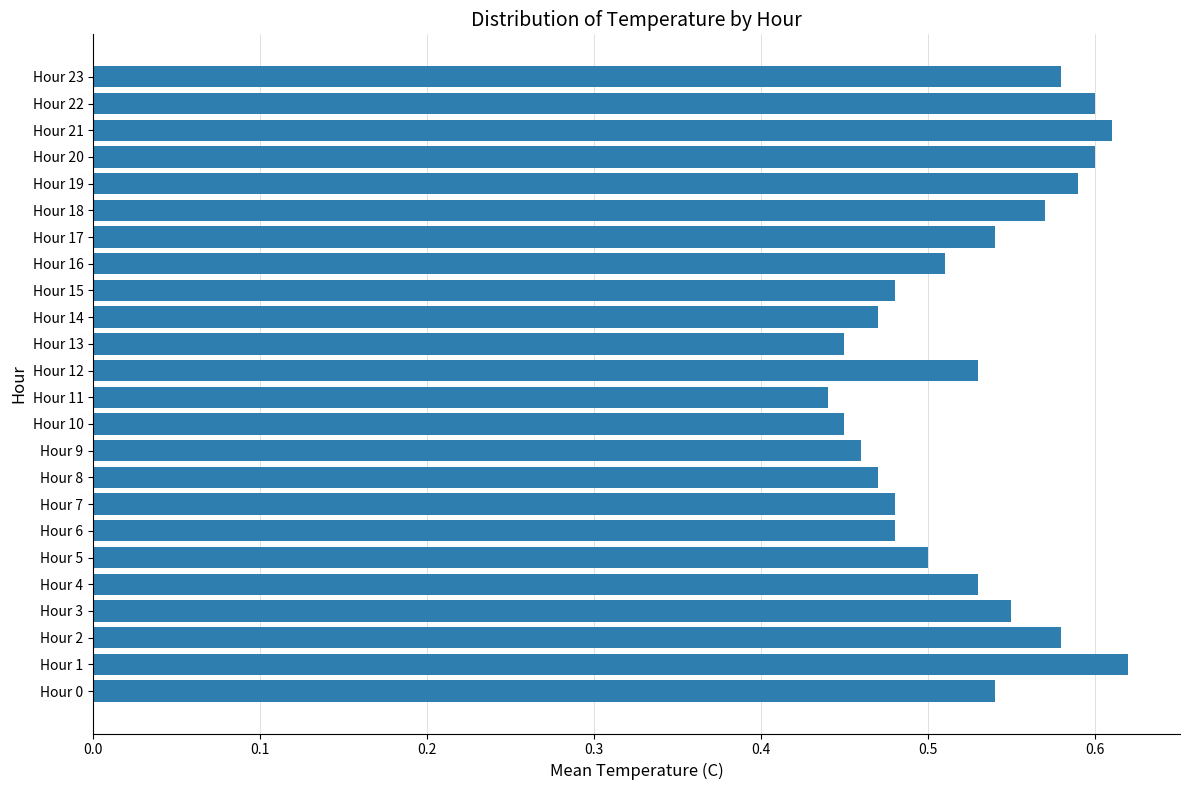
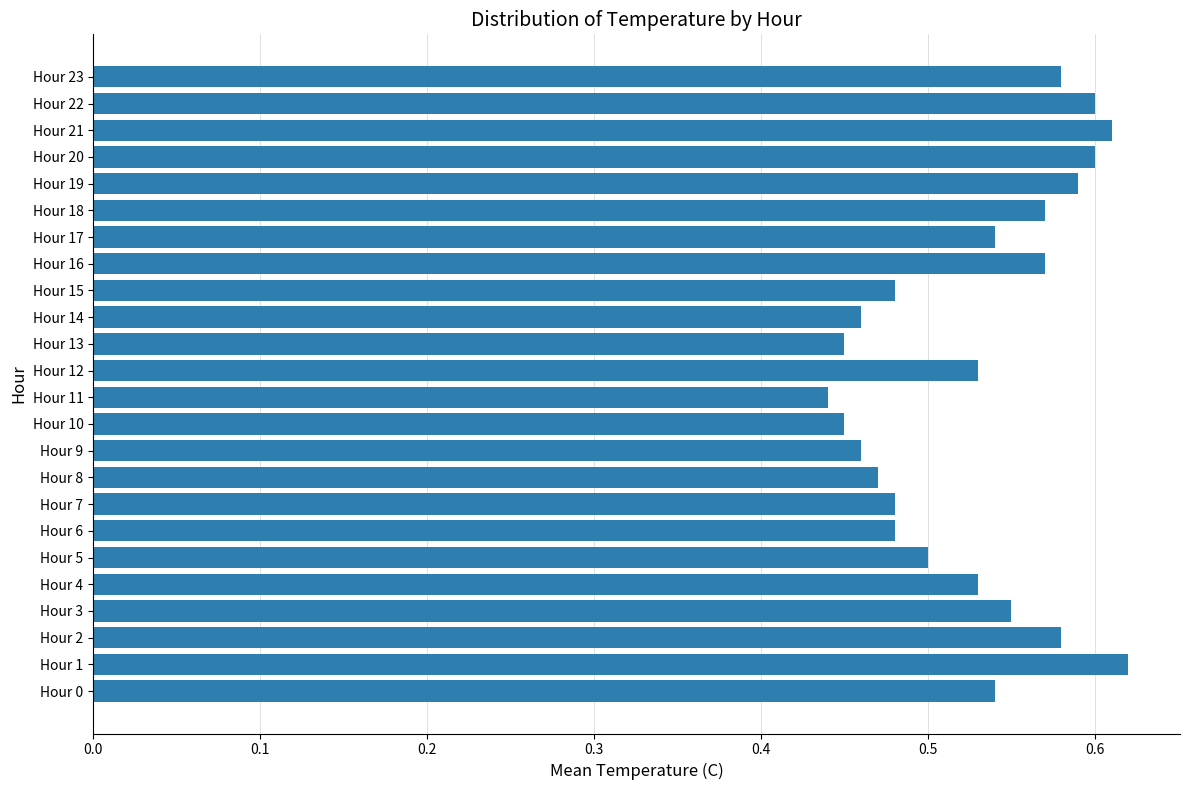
  {
    "Hour 23": 0.58,
    "Hour 22": 0.60,
    "Hour 21": 0.61,
    "Hour 20": 0.60,
    "Hour 19": 0.59,
    "Hour 18": 0.57,
    "Hour 17": 0.54,
-   "Hour 16": 0.51,
+   "Hour 16": 0.57,
    "Hour 15": 0.48,
-   "Hour 14": 0.47,
+   "Hour 14": 0.46,
    "Hour 13": 0.45,
    "Hour 12": 0.53,
    "Hour 11": 0.44,
    "Hour 10": 0.45,
    "Hour 9": 0.46,
    "Hour 8": 0.47,
    "Hour 7": 0.48,
    "Hour 6": 0.48,
    "Hour 5": 0.50,
    "Hour 4": 0.53,
    "Hour 3": 0.55,
    "Hour 2": 0.58,
    "Hour 1": 0.62,
    "Hour 0": 0.54
  }
